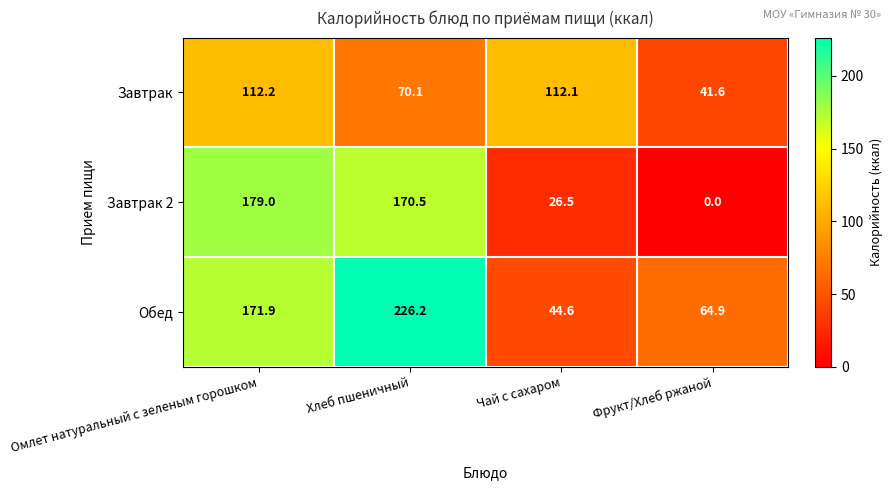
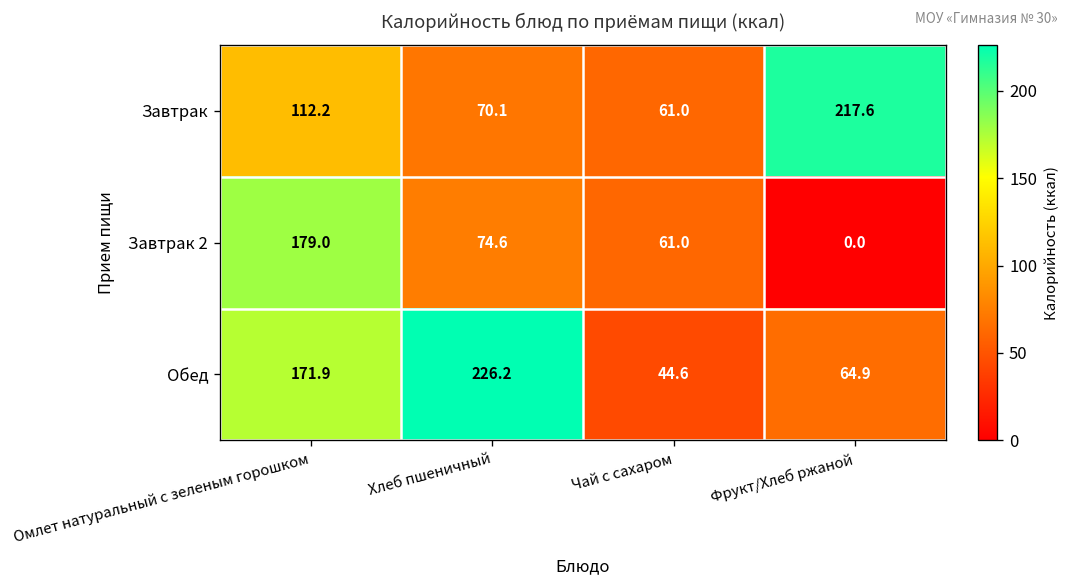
  {
    "Завтрак": {
      "Омлет натуральный с зеленым горошком": 112.2,
      "Хлеб пшеничный": 70.1,
-     "Чай с сахаром": 112.1,
-     "Фрукт/Хлеб ржаной": 41.6
+     "Чай с сахаром": 61.0,
+     "Фрукт/Хлеб ржаной": 217.6
    },
    "Завтрак 2": {
      "Омлет натуральный с зеленым горошком": 179.0,
-     "Хлеб пшеничный": 170.5,
-     "Чай с сахаром": 26.5,
+     "Хлеб пшеничный": 74.6,
+     "Чай с сахаром": 61.0,
      "Фрукт/Хлеб ржаной": 0.0
    },
    "Обед": {
      "Омлет натуральный с зеленым горошком": 171.9,
      "Хлеб пшеничный": 226.2,
      "Чай с сахаром": 44.6,
      "Фрукт/Хлеб ржаной": 64.9
    }
  }
